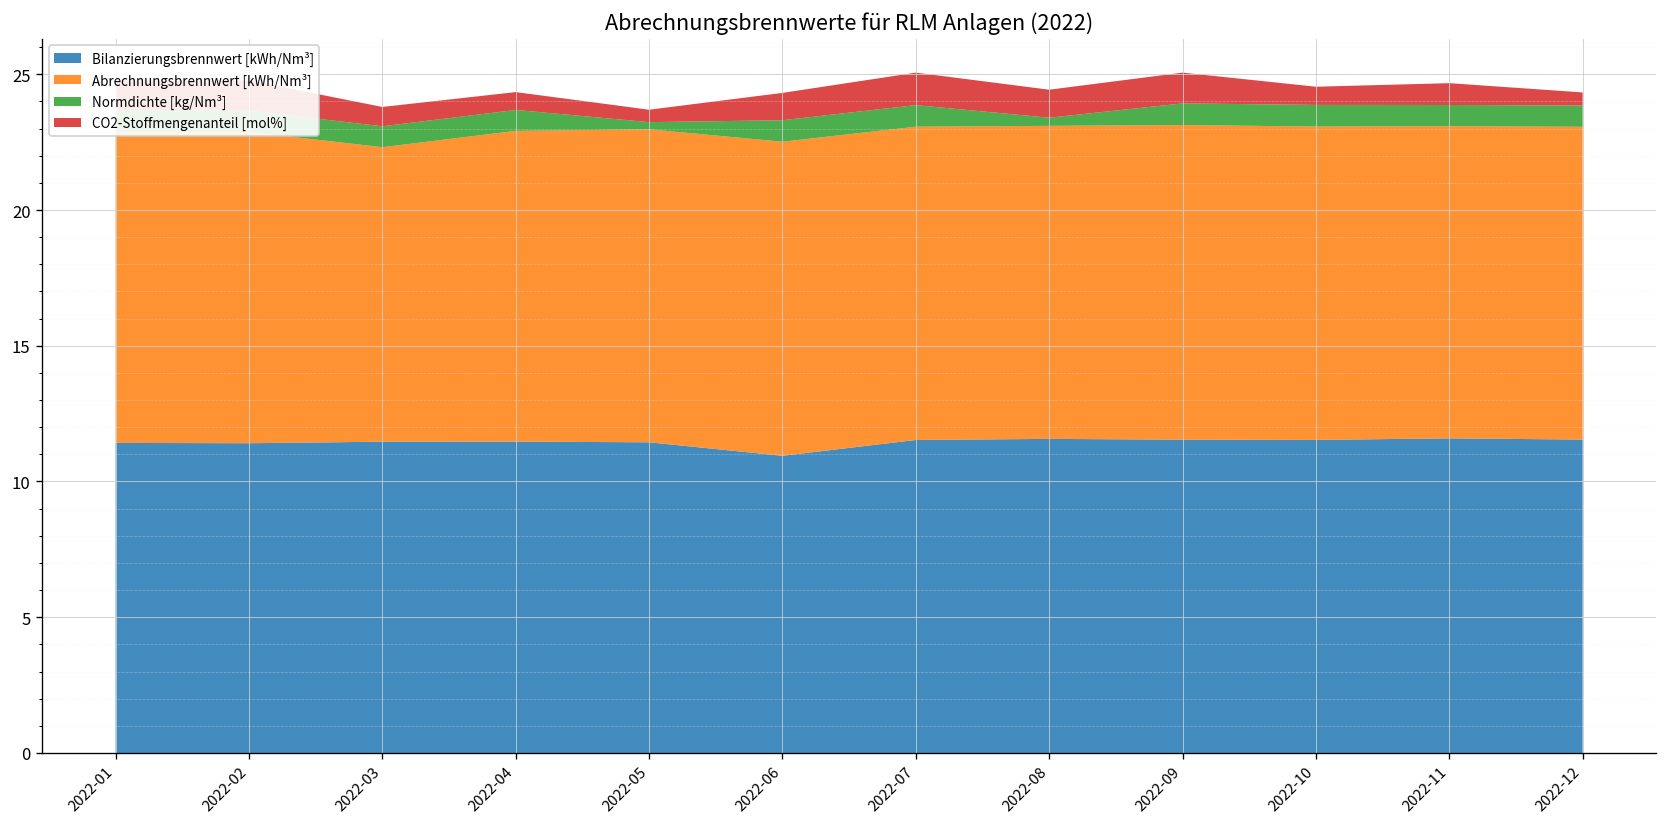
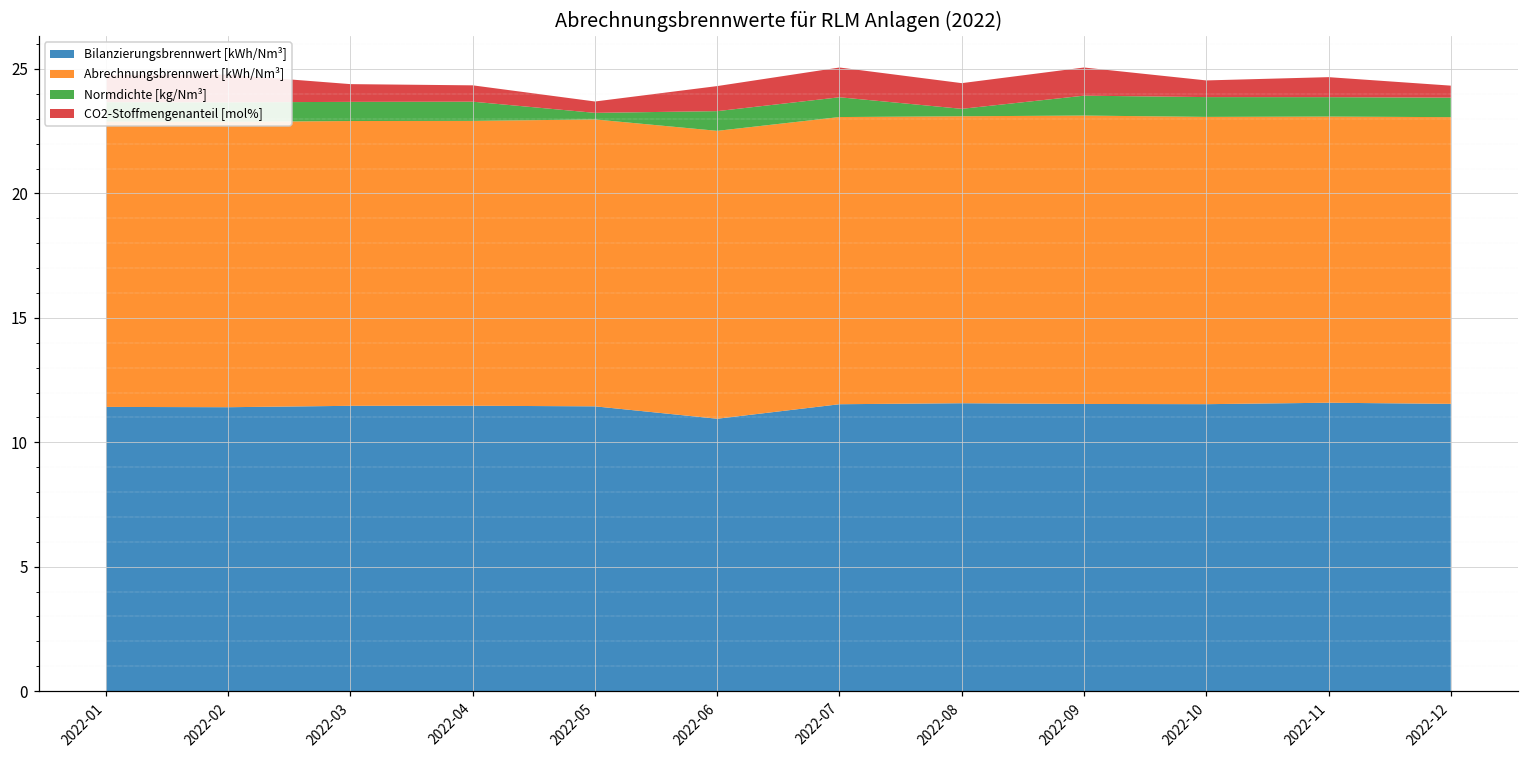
  {
    "Bilanzierungsbrennwert [kWh/Nm³]": {
      "2022-01": 11.4,
      "2022-02": 11.4,
      "2022-03": 11.5,
      "2022-04": 11.5,
      "2022-05": 11.4,
      "2022-06": 10.9,
      "2022-07": 11.5,
      "2022-08": 11.6,
      "2022-09": 11.5,
      "2022-10": 11.5,
      "2022-11": 11.6,
      "2022-12": 11.5
    },
    "Abrechnungsbrennwert [kWh/Nm³]": {
-     "2022-03": 10.8,
+     "2022-03": 11.4,
      "2022-04": 11.4,
      "2022-05": 11.5,
      "2022-06": 11.6,
      "2022-07": 11.5,
      "2022-08": 11.5,
      "2022-09": 11.6,
      "2022-10": 11.5,
      "2022-11": 11.5,
      "2022-12": 11.5
    },
    "Normdichte [kg/Nm³]": {
      "2022-03": 0.8,
      "2022-04": 0.8,
      "2022-05": 0.3,
      "2022-06": 0.8,
      "2022-07": 0.8,
      "2022-08": 0.3,
      "2022-09": 0.8,
      "2022-10": 0.8,
      "2022-11": 0.8,
      "2022-12": 0.8
    },
    "CO2-Stoffmengenanteil [mol%]": {
      "2022-03": 0.7,
      "2022-04": 0.7,
      "2022-05": 0.5,
      "2022-06": 1.0,
      "2022-07": 1.2,
      "2022-08": 1.0,
      "2022-09": 1.1,
      "2022-10": 0.7,
      "2022-11": 0.8,
      "2022-12": 0.5
    }
  }
